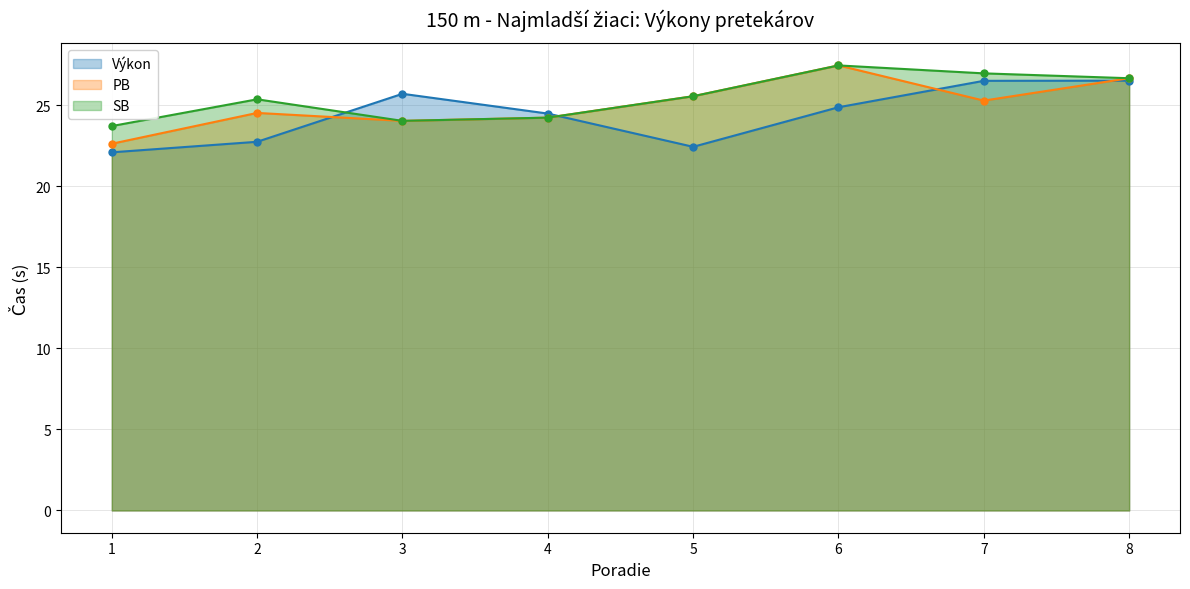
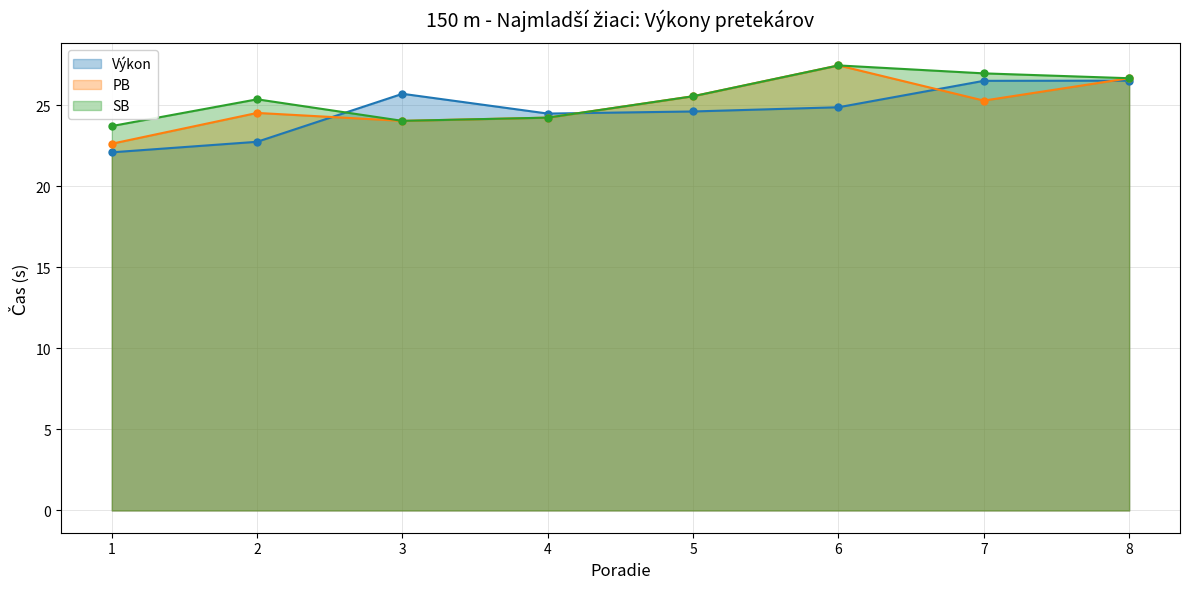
  {
    "Výkon": {
      "1": 22.1,
      "2": 22.7,
      "3": 25.7,
      "4": 24.5,
-     "5": 22.4,
+     "5": 24.6,
      "6": 24.9,
      "7": 26.5
    },
    "PB": {
      "1": 22.6,
      "2": 24.5,
      "7": 25.3
    },
    "SB": {
      "1": 23.7,
      "2": 25.4,
      "7": 27.0
    }
  }
